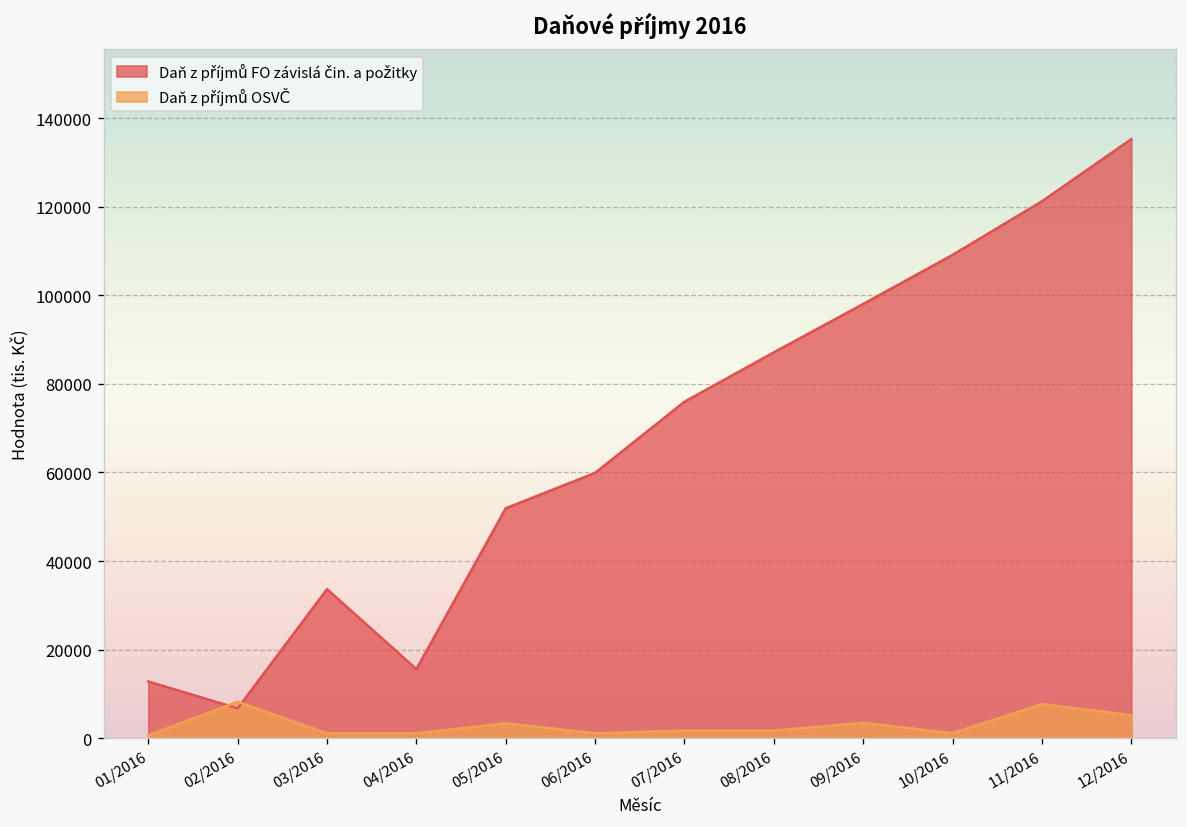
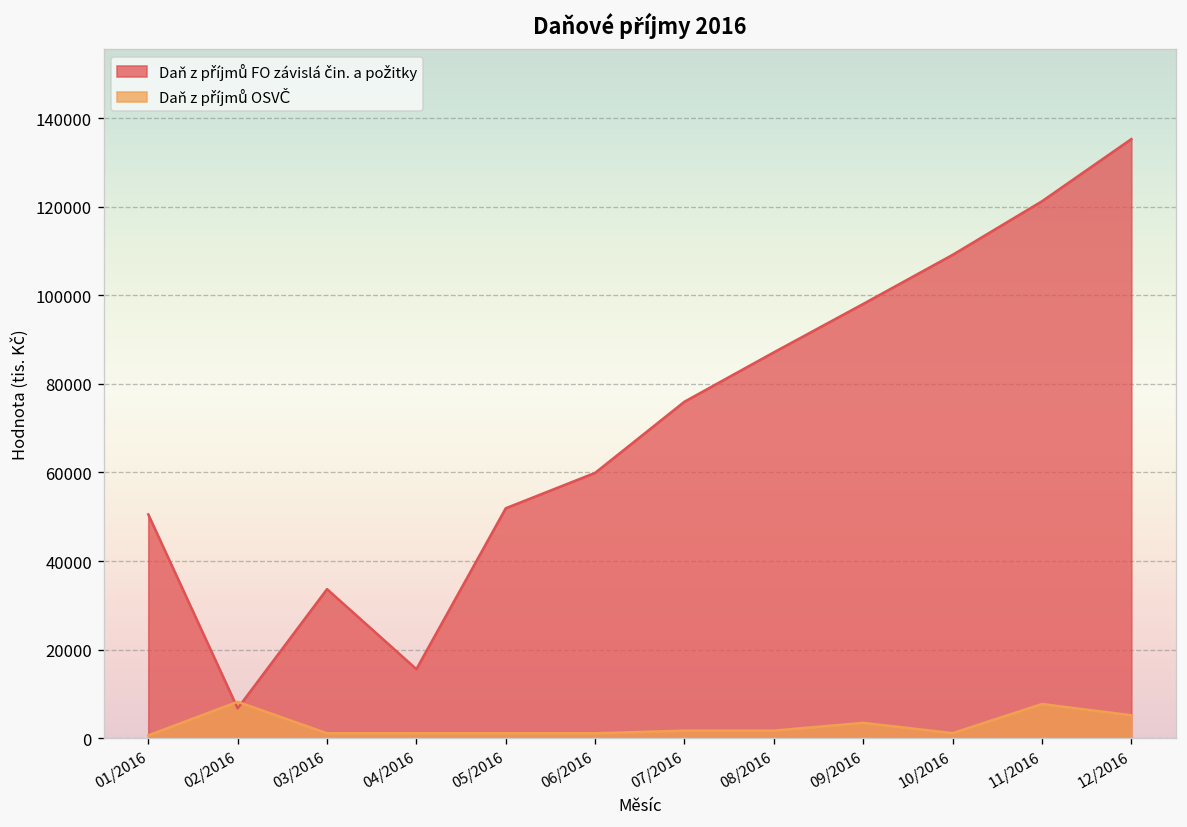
  {
    "Daň z příjmů FO závislá čin. a požitky": {
-     "01/2016": 13000,
+     "01/2016": 51000,
      "02/2016": 7000,
      "03/2016": 34000,
      "04/2016": 16000,
      "05/2016": 52000,
      "06/2016": 60000,
      "07/2016": 76000,
      "08/2016": 87000,
      "09/2016": 98000,
      "10/2016": 109000,
      "11/2016": 121000,
      "12/2016": 135000
    },
    "Daň z příjmů OSVČ": {
      "01/2016": 1000,
      "02/2016": 8000,
      "03/2016": 1000,
      "04/2016": 1000,
-     "05/2016": 3000,
+     "05/2016": 1000,
      "06/2016": 1000,
      "07/2016": 2000,
      "08/2016": 2000,
      "09/2016": 3000,
      "10/2016": 1000,
      "11/2016": 8000,
      "12/2016": 5000
    }
  }
